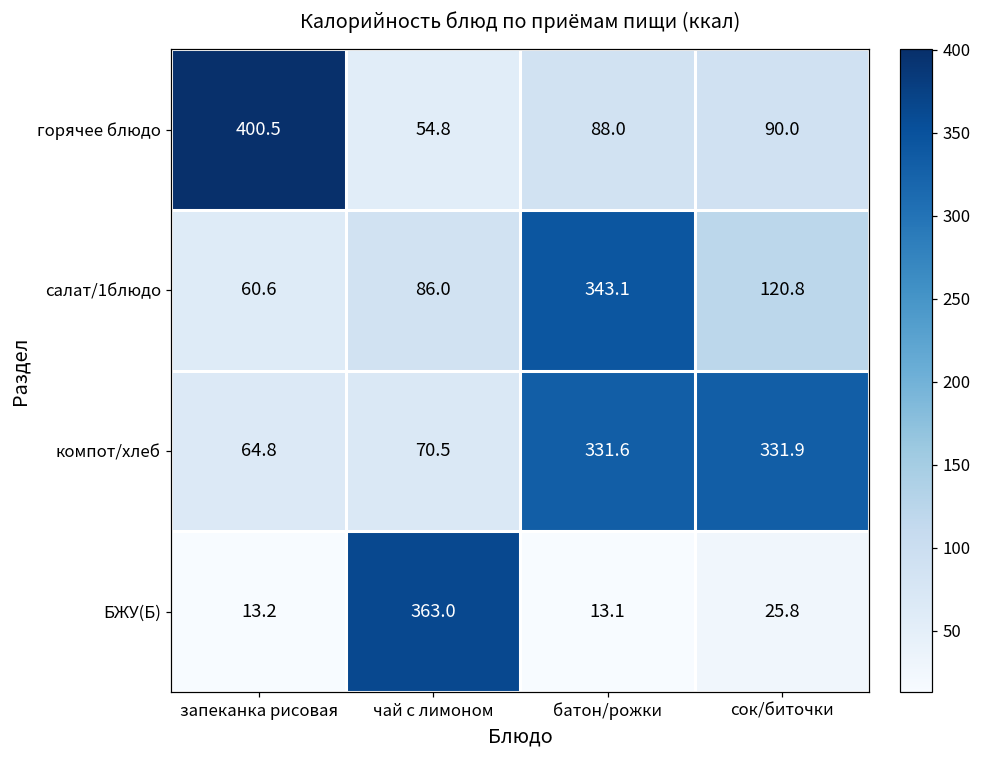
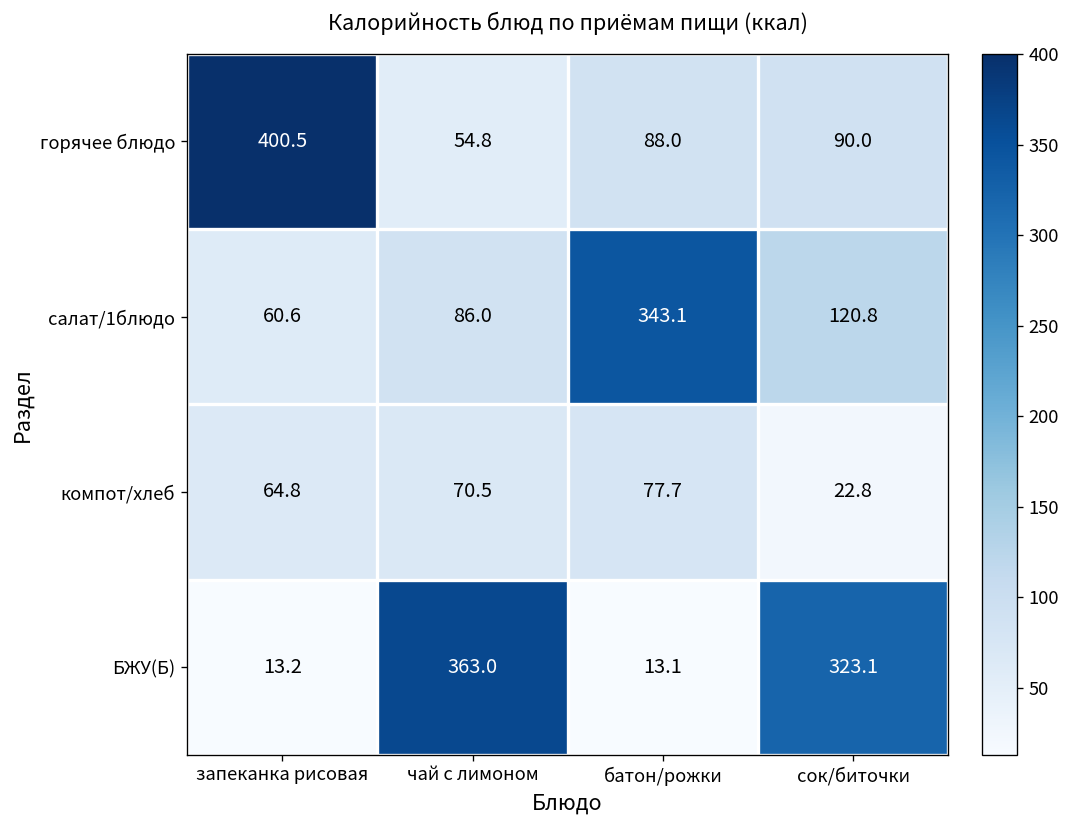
  {
    "горячее блюдо": {
      "запеканка рисовая": 400.5,
      "чай с лимоном": 54.8,
      "батон/рожки": 88.0,
      "сок/биточки": 90.0
    },
    "салат/1блюдо": {
      "запеканка рисовая": 60.6,
      "чай с лимоном": 86.0,
      "батон/рожки": 343.1,
      "сок/биточки": 120.8
    },
    "компот/хлеб": {
      "запеканка рисовая": 64.8,
      "чай с лимоном": 70.5,
-     "батон/рожки": 331.6,
-     "сок/биточки": 331.9
+     "батон/рожки": 77.7,
+     "сок/биточки": 22.8
    },
    "БЖУ(Б)": {
      "запеканка рисовая": 13.2,
      "чай с лимоном": 363.0,
      "батон/рожки": 13.1,
-     "сок/биточки": 25.8
+     "сок/биточки": 323.1
    }
  }
